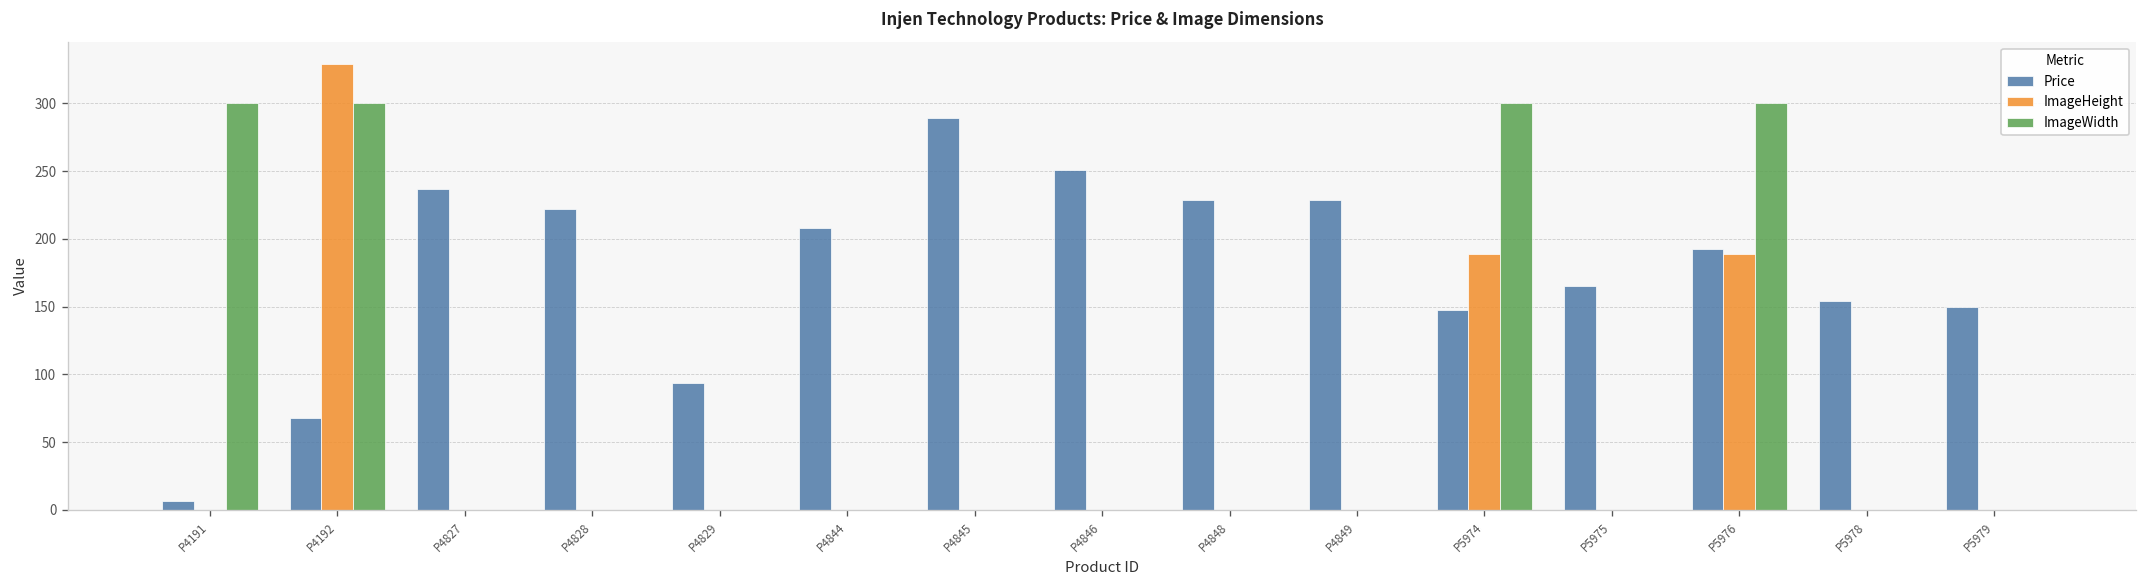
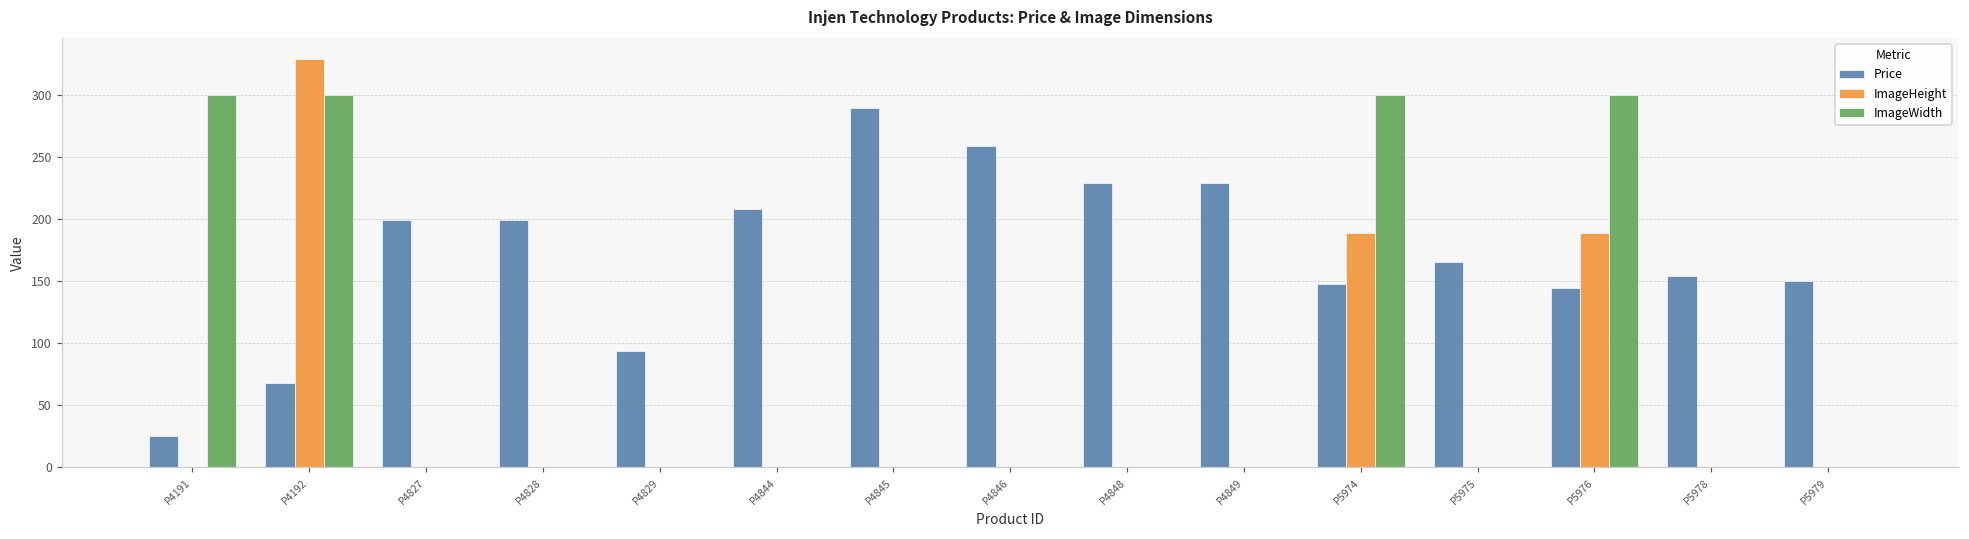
  {
    "Price": {
-     "P4191": 6,
+     "P4191": 25,
      "P4192": 68,
-     "P4827": 237,
-     "P4828": 222,
+     "P4827": 199,
+     "P4828": 199,
      "P4829": 93,
      "P4844": 208,
      "P4845": 289,
-     "P4846": 251,
+     "P4846": 259,
      "P4848": 229,
      "P4849": 229,
      "P5974": 148,
      "P5975": 166,
-     "P5976": 192,
+     "P5976": 144,
      "P5978": 154,
      "P5979": 150
    },
    "ImageHeight": {
      "P4191": 0,
      "P4192": 329,
      "P4827": 0,
      "P4828": 0,
      "P4829": 0,
      "P4844": 0,
      "P4845": 0,
      "P4846": 0,
      "P4848": 0,
      "P4849": 0,
      "P5974": 189,
      "P5975": 0,
      "P5976": 189,
      "P5978": 0,
      "P5979": 0
    },
    "ImageWidth": {
      "P4191": 300,
      "P4192": 300,
      "P4827": 0,
      "P4828": 0,
      "P4829": 0,
      "P4844": 0,
      "P4845": 0,
      "P4846": 0,
      "P4848": 0,
      "P4849": 0,
      "P5974": 300,
      "P5975": 0,
      "P5976": 300,
      "P5978": 0,
      "P5979": 0
    }
  }
